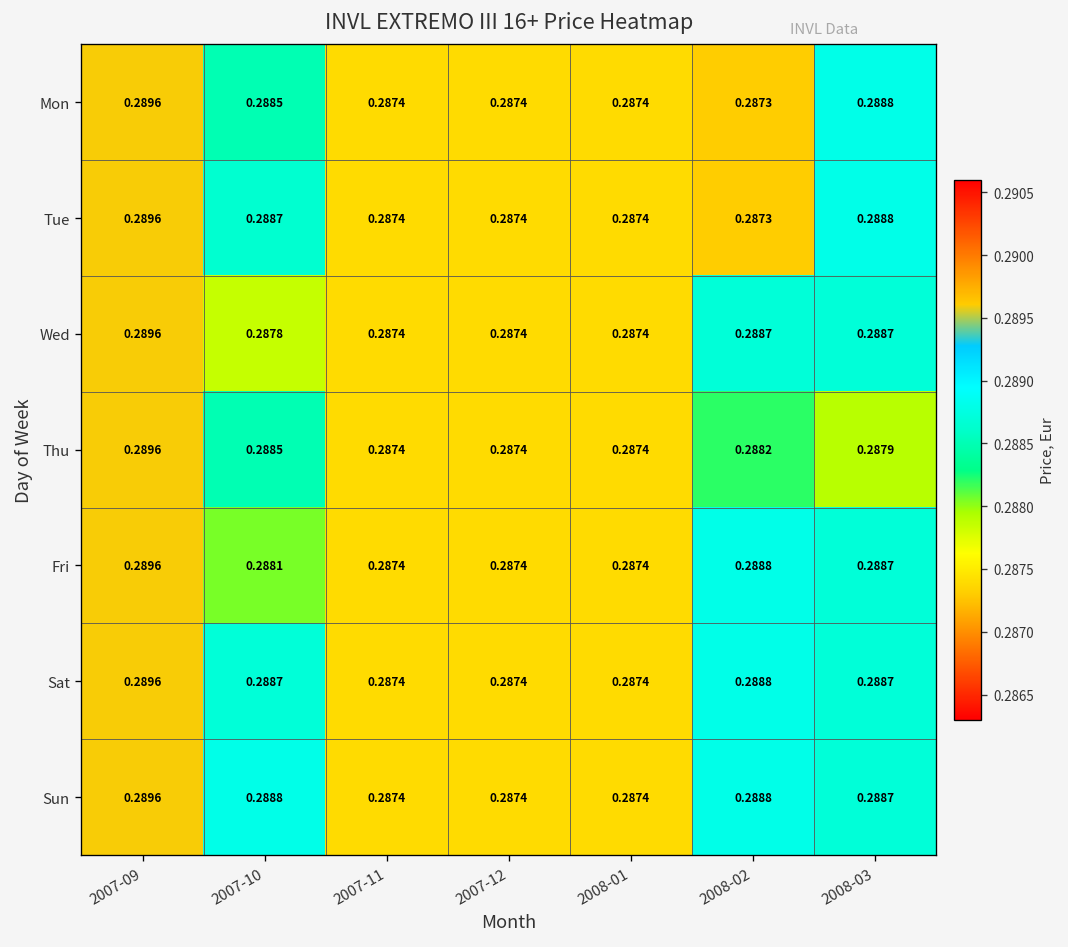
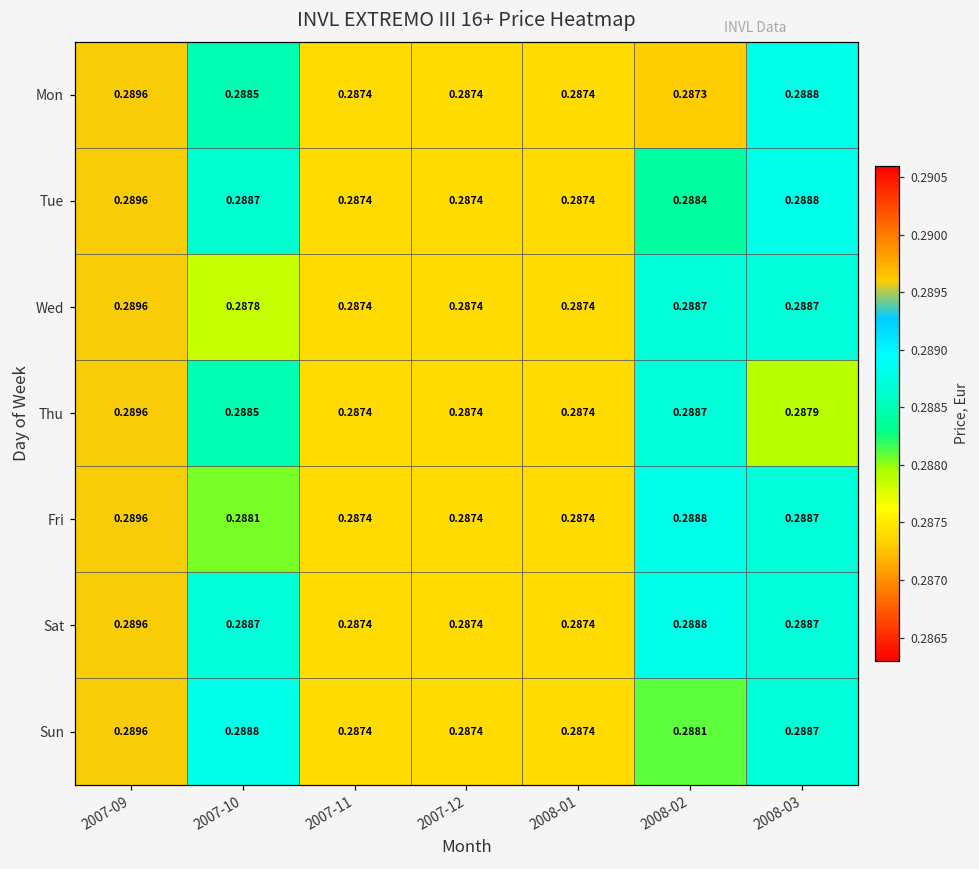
  {
    "Mon": {
      "2007-09": 0.2896,
      "2007-10": 0.2885,
      "2007-11": 0.2874,
      "2007-12": 0.2874,
      "2008-01": 0.2874,
      "2008-02": 0.2873,
      "2008-03": 0.2888
    },
    "Tue": {
      "2007-09": 0.2896,
      "2007-10": 0.2887,
      "2007-11": 0.2874,
      "2007-12": 0.2874,
      "2008-01": 0.2874,
-     "2008-02": 0.2873,
+     "2008-02": 0.2884,
      "2008-03": 0.2888
    },
    "Wed": {
      "2007-09": 0.2896,
      "2007-10": 0.2878,
      "2007-11": 0.2874,
      "2007-12": 0.2874,
      "2008-01": 0.2874,
      "2008-02": 0.2887,
      "2008-03": 0.2887
    },
    "Thu": {
      "2007-09": 0.2896,
      "2007-10": 0.2885,
      "2007-11": 0.2874,
      "2007-12": 0.2874,
      "2008-01": 0.2874,
-     "2008-02": 0.2882,
+     "2008-02": 0.2887,
      "2008-03": 0.2879
    },
    "Fri": {
      "2007-09": 0.2896,
      "2007-10": 0.2881,
      "2007-11": 0.2874,
      "2007-12": 0.2874,
      "2008-01": 0.2874,
      "2008-02": 0.2888,
      "2008-03": 0.2887
    },
    "Sat": {
      "2007-09": 0.2896,
      "2007-10": 0.2887,
      "2007-11": 0.2874,
      "2007-12": 0.2874,
      "2008-01": 0.2874,
      "2008-02": 0.2888,
      "2008-03": 0.2887
    },
    "Sun": {
      "2007-09": 0.2896,
      "2007-10": 0.2888,
      "2007-11": 0.2874,
      "2007-12": 0.2874,
      "2008-01": 0.2874,
-     "2008-02": 0.2888,
+     "2008-02": 0.2881,
      "2008-03": 0.2887
    }
  }
